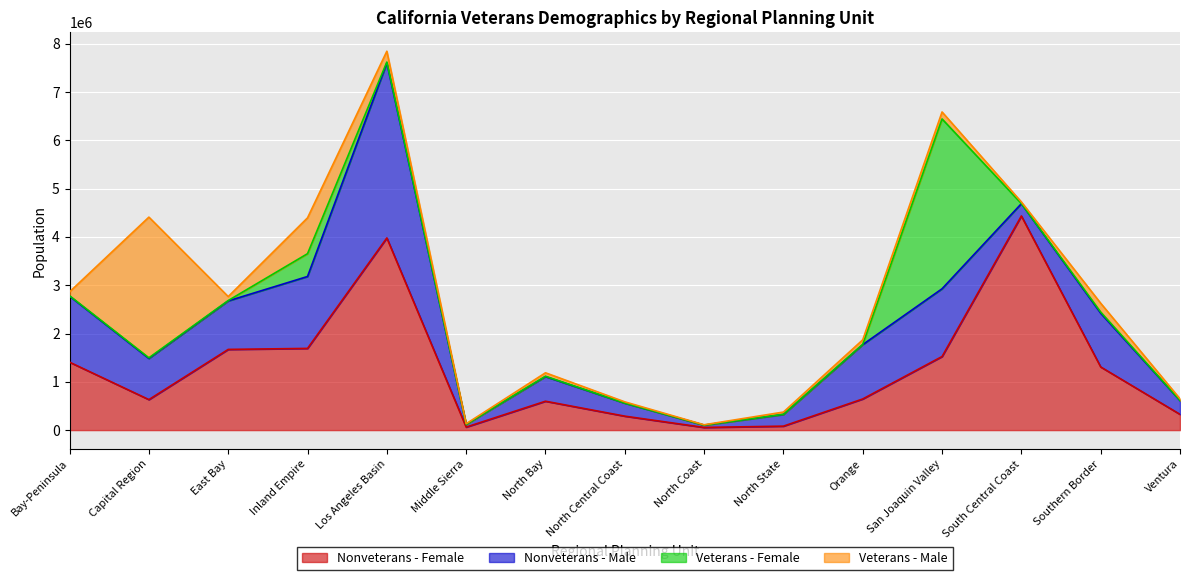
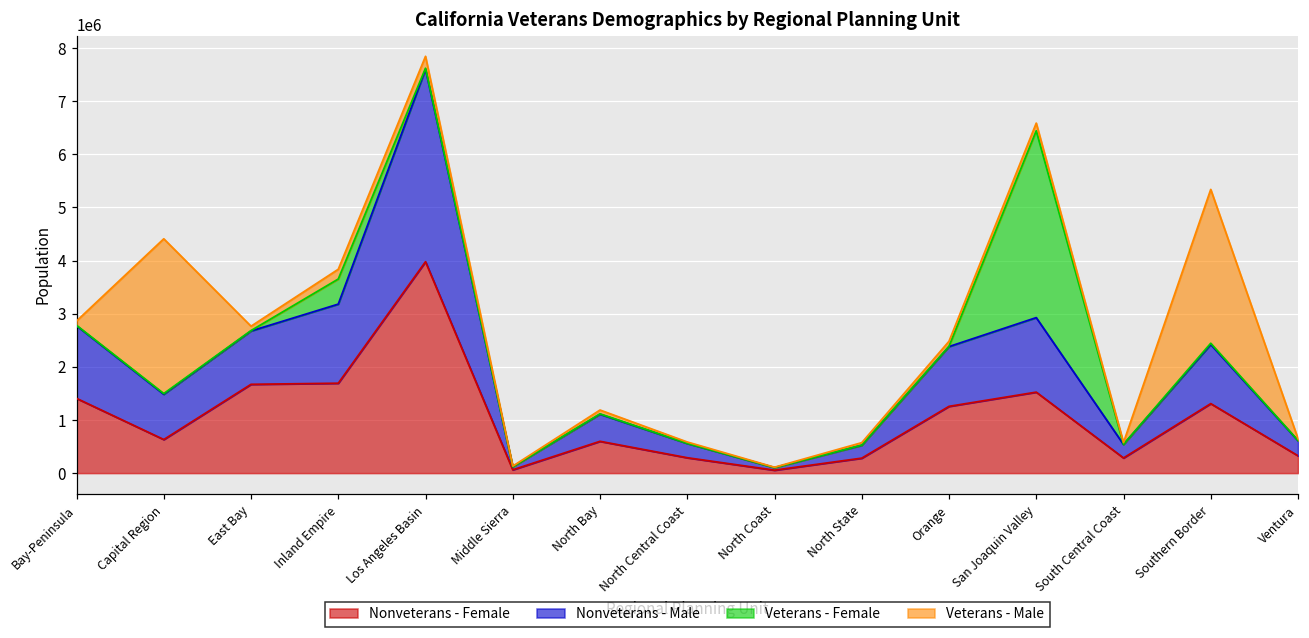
  {
    "Nonveterans - Female": {
      "Bay-Peninsula": 1400000,
      "Capital Region": 600000,
      "East Bay": 1700000,
      "Inland Empire": 1700000,
      "Los Angeles Basin": 4000000,
      "Middle Sierra": 100000,
      "North Bay": 600000,
      "North Central Coast": 300000,
-     "North State": 100000,
-     "Orange": 600000,
+     "North State": 300000,
+     "Orange": 1300000,
      "San Joaquin Valley": 1500000,
-     "South Central Coast": 4400000,
+     "South Central Coast": 300000,
      "Southern Border": 1300000,
      "Ventura": 300000
    },
    "Nonveterans - Male": {
      "Inland Empire": 1500000,
      "San Joaquin Valley": 1400000
    },
    "Veterans - Female": {
      "Inland Empire": 500000,
      "San Joaquin Valley": 3500000
    },
    "Veterans - Male": {
      "Bay-Peninsula": 100000,
      "Capital Region": 2900000,
      "East Bay": 100000,
-     "Inland Empire": 700000,
+     "Inland Empire": 200000,
      "Los Angeles Basin": 200000,
      "North Bay": 100000,
      "Orange": 100000,
      "San Joaquin Valley": 100000,
-     "Southern Border": 200000
+     "Southern Border": 2900000
    }
  }
